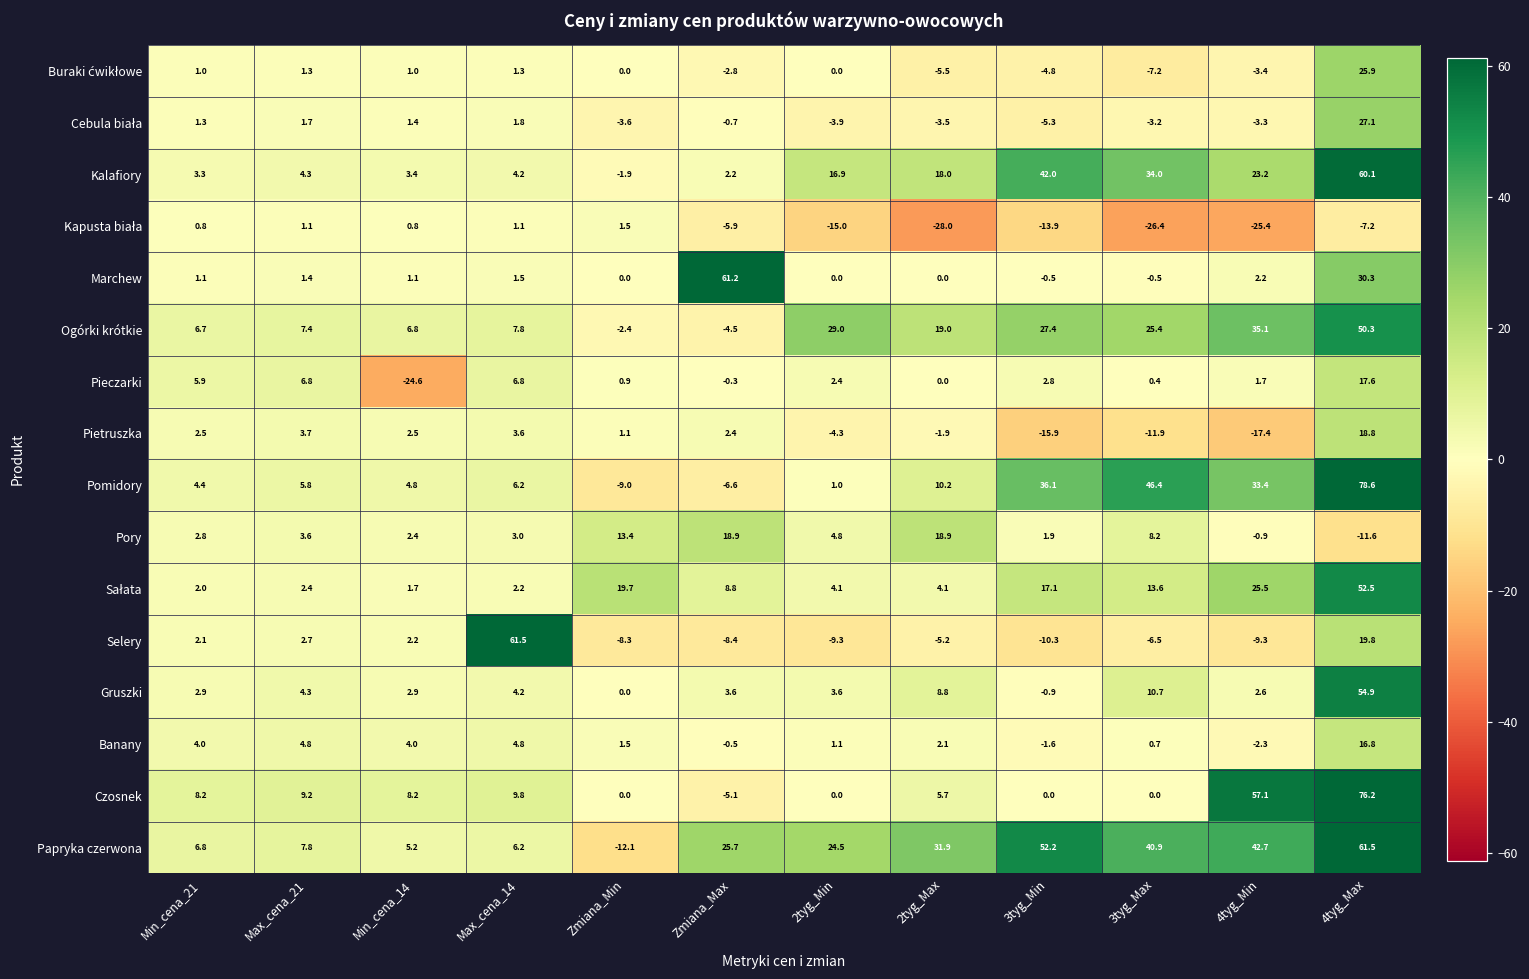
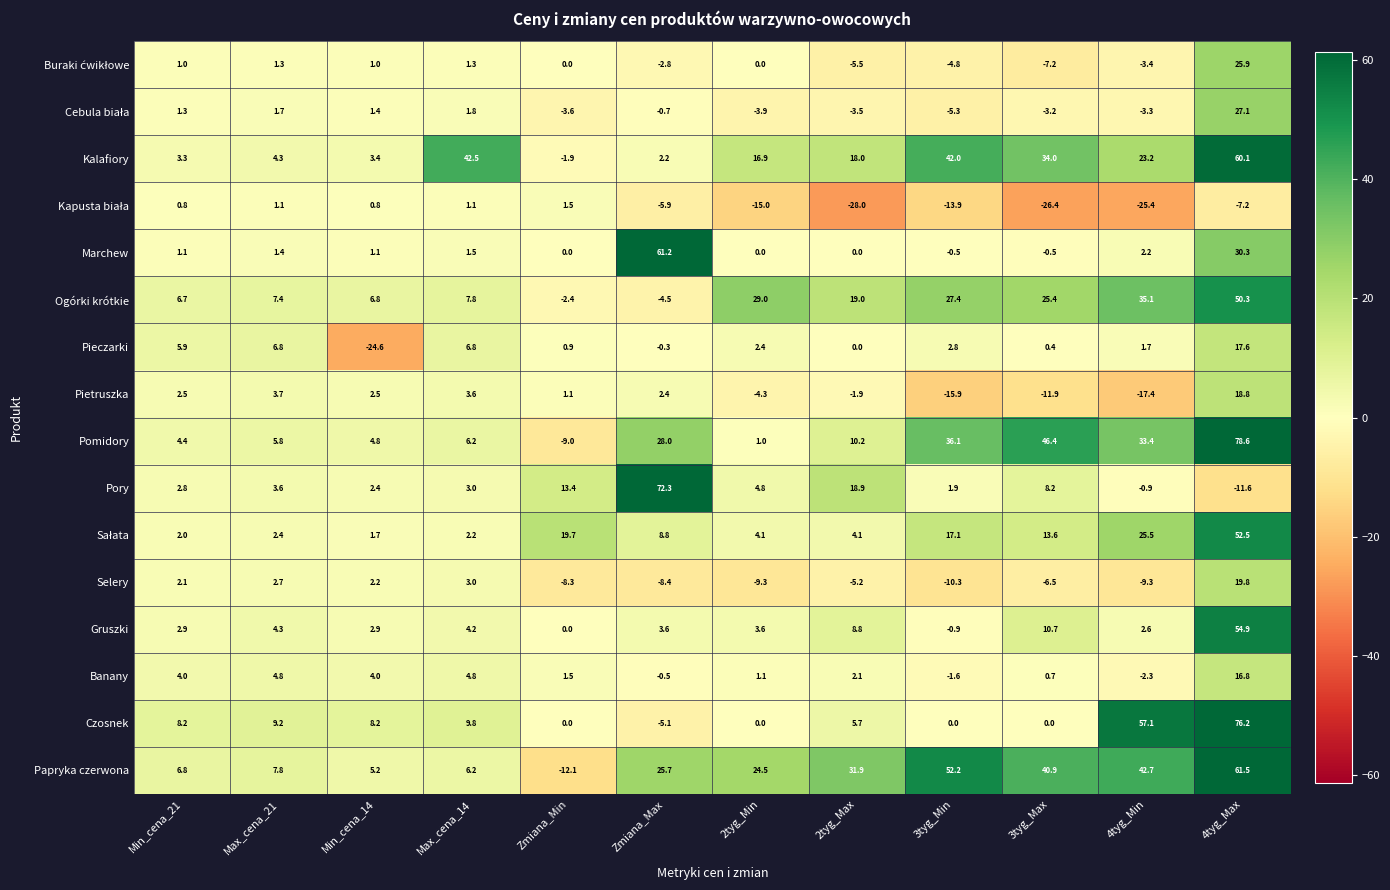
  {
    "Buraki ćwikłowe": {
      "Min_cena_21": 1.0,
      "Max_cena_21": 1.3,
      "Min_cena_14": 1.0,
      "Max_cena_14": 1.3,
      "Zmiana_Min": 0.0,
      "Zmiana_Max": -2.8,
      "2tyg_Min": 0.0,
      "2tyg_Max": -5.5,
      "3tyg_Min": -4.8,
      "3tyg_Max": -7.2,
      "4tyg_Min": -3.4,
      "4tyg_Max": 25.9
    },
    "Cebula biała": {
      "Min_cena_21": 1.3,
      "Max_cena_21": 1.7,
      "Min_cena_14": 1.4,
      "Max_cena_14": 1.8,
      "Zmiana_Min": -3.6,
      "Zmiana_Max": -0.7,
      "2tyg_Min": -3.9,
      "2tyg_Max": -3.5,
      "3tyg_Min": -5.3,
      "3tyg_Max": -3.2,
      "4tyg_Min": -3.3,
      "4tyg_Max": 27.1
    },
    "Kalafiory": {
      "Min_cena_21": 3.3,
      "Max_cena_21": 4.3,
      "Min_cena_14": 3.4,
-     "Max_cena_14": 4.2,
+     "Max_cena_14": 42.5,
      "Zmiana_Min": -1.9,
      "Zmiana_Max": 2.2,
      "2tyg_Min": 16.9,
      "2tyg_Max": 18.0,
      "3tyg_Min": 42.0,
      "3tyg_Max": 34.0,
      "4tyg_Min": 23.2,
      "4tyg_Max": 60.1
    },
    "Kapusta biała": {
      "Min_cena_21": 0.8,
      "Max_cena_21": 1.1,
      "Min_cena_14": 0.8,
      "Max_cena_14": 1.1,
      "Zmiana_Min": 1.5,
      "Zmiana_Max": -5.9,
      "2tyg_Min": -15.0,
      "2tyg_Max": -28.0,
      "3tyg_Min": -13.9,
      "3tyg_Max": -26.4,
      "4tyg_Min": -25.4,
      "4tyg_Max": -7.2
    },
    "Marchew": {
      "Min_cena_21": 1.1,
      "Max_cena_21": 1.4,
      "Min_cena_14": 1.1,
      "Max_cena_14": 1.5,
      "Zmiana_Min": 0.0,
      "Zmiana_Max": 61.2,
      "2tyg_Min": 0.0,
      "2tyg_Max": 0.0,
      "3tyg_Min": -0.5,
      "3tyg_Max": -0.5,
      "4tyg_Min": 2.2,
      "4tyg_Max": 30.3
    },
    "Ogórki krótkie": {
      "Min_cena_21": 6.7,
      "Max_cena_21": 7.4,
      "Min_cena_14": 6.8,
      "Max_cena_14": 7.8,
      "Zmiana_Min": -2.4,
      "Zmiana_Max": -4.5,
      "2tyg_Min": 29.0,
      "2tyg_Max": 19.0,
      "3tyg_Min": 27.4,
      "3tyg_Max": 25.4,
      "4tyg_Min": 35.1,
      "4tyg_Max": 50.3
    },
    "Pieczarki": {
      "Min_cena_21": 5.9,
      "Max_cena_21": 6.8,
      "Min_cena_14": -24.6,
      "Max_cena_14": 6.8,
      "Zmiana_Min": 0.9,
      "Zmiana_Max": -0.3,
      "2tyg_Min": 2.4,
      "2tyg_Max": 0.0,
      "3tyg_Min": 2.8,
      "3tyg_Max": 0.4,
      "4tyg_Min": 1.7,
      "4tyg_Max": 17.6
    },
    "Pietruszka": {
      "Min_cena_21": 2.5,
      "Max_cena_21": 3.7,
      "Min_cena_14": 2.5,
      "Max_cena_14": 3.6,
      "Zmiana_Min": 1.1,
      "Zmiana_Max": 2.4,
      "2tyg_Min": -4.3,
      "2tyg_Max": -1.9,
      "3tyg_Min": -15.9,
      "3tyg_Max": -11.9,
      "4tyg_Min": -17.4,
      "4tyg_Max": 18.8
    },
    "Pomidory": {
      "Min_cena_21": 4.4,
      "Max_cena_21": 5.8,
      "Min_cena_14": 4.8,
      "Max_cena_14": 6.2,
      "Zmiana_Min": -9.0,
-     "Zmiana_Max": -6.6,
+     "Zmiana_Max": 28.0,
      "2tyg_Min": 1.0,
      "2tyg_Max": 10.2,
      "3tyg_Min": 36.1,
      "3tyg_Max": 46.4,
      "4tyg_Min": 33.4,
      "4tyg_Max": 78.6
    },
    "Pory": {
      "Min_cena_21": 2.8,
      "Max_cena_21": 3.6,
      "Min_cena_14": 2.4,
      "Max_cena_14": 3.0,
      "Zmiana_Min": 13.4,
-     "Zmiana_Max": 18.9,
+     "Zmiana_Max": 72.3,
      "2tyg_Min": 4.8,
      "2tyg_Max": 18.9,
      "3tyg_Min": 1.9,
      "3tyg_Max": 8.2,
      "4tyg_Min": -0.9,
      "4tyg_Max": -11.6
    },
    "Sałata": {
      "Min_cena_21": 2.0,
      "Max_cena_21": 2.4,
      "Min_cena_14": 1.7,
      "Max_cena_14": 2.2,
      "Zmiana_Min": 19.7,
      "Zmiana_Max": 8.8,
      "2tyg_Min": 4.1,
      "2tyg_Max": 4.1,
      "3tyg_Min": 17.1,
      "3tyg_Max": 13.6,
      "4tyg_Min": 25.5,
      "4tyg_Max": 52.5
    },
    "Selery": {
      "Min_cena_21": 2.1,
      "Max_cena_21": 2.7,
      "Min_cena_14": 2.2,
-     "Max_cena_14": 61.5,
+     "Max_cena_14": 3.0,
      "Zmiana_Min": -8.3,
      "Zmiana_Max": -8.4,
      "2tyg_Min": -9.3,
      "2tyg_Max": -5.2,
      "3tyg_Min": -10.3,
      "3tyg_Max": -6.5,
      "4tyg_Min": -9.3,
      "4tyg_Max": 19.8
    },
    "Gruszki": {
      "Min_cena_21": 2.9,
      "Max_cena_21": 4.3,
      "Min_cena_14": 2.9,
      "Max_cena_14": 4.2,
      "Zmiana_Min": 0.0,
      "Zmiana_Max": 3.6,
      "2tyg_Min": 3.6,
      "2tyg_Max": 8.8,
      "3tyg_Min": -0.9,
      "3tyg_Max": 10.7,
      "4tyg_Min": 2.6,
      "4tyg_Max": 54.9
    },
    "Banany": {
      "Min_cena_21": 4.0,
      "Max_cena_21": 4.8,
      "Min_cena_14": 4.0,
      "Max_cena_14": 4.8,
      "Zmiana_Min": 1.5,
      "Zmiana_Max": -0.5,
      "2tyg_Min": 1.1,
      "2tyg_Max": 2.1,
      "3tyg_Min": -1.6,
      "3tyg_Max": 0.7,
      "4tyg_Min": -2.3,
      "4tyg_Max": 16.8
    },
    "Czosnek": {
      "Min_cena_21": 8.2,
      "Max_cena_21": 9.2,
      "Min_cena_14": 8.2,
      "Max_cena_14": 9.8,
      "Zmiana_Min": 0.0,
      "Zmiana_Max": -5.1,
      "2tyg_Min": 0.0,
      "2tyg_Max": 5.7,
      "3tyg_Min": 0.0,
      "3tyg_Max": 0.0,
      "4tyg_Min": 57.1,
      "4tyg_Max": 76.2
    },
    "Papryka czerwona": {
      "Min_cena_21": 6.8,
      "Max_cena_21": 7.8,
      "Min_cena_14": 5.2,
      "Max_cena_14": 6.2,
      "Zmiana_Min": -12.1,
      "Zmiana_Max": 25.7,
      "2tyg_Min": 24.5,
      "2tyg_Max": 31.9,
      "3tyg_Min": 52.2,
      "3tyg_Max": 40.9,
      "4tyg_Min": 42.7,
      "4tyg_Max": 61.5
    }
  }
